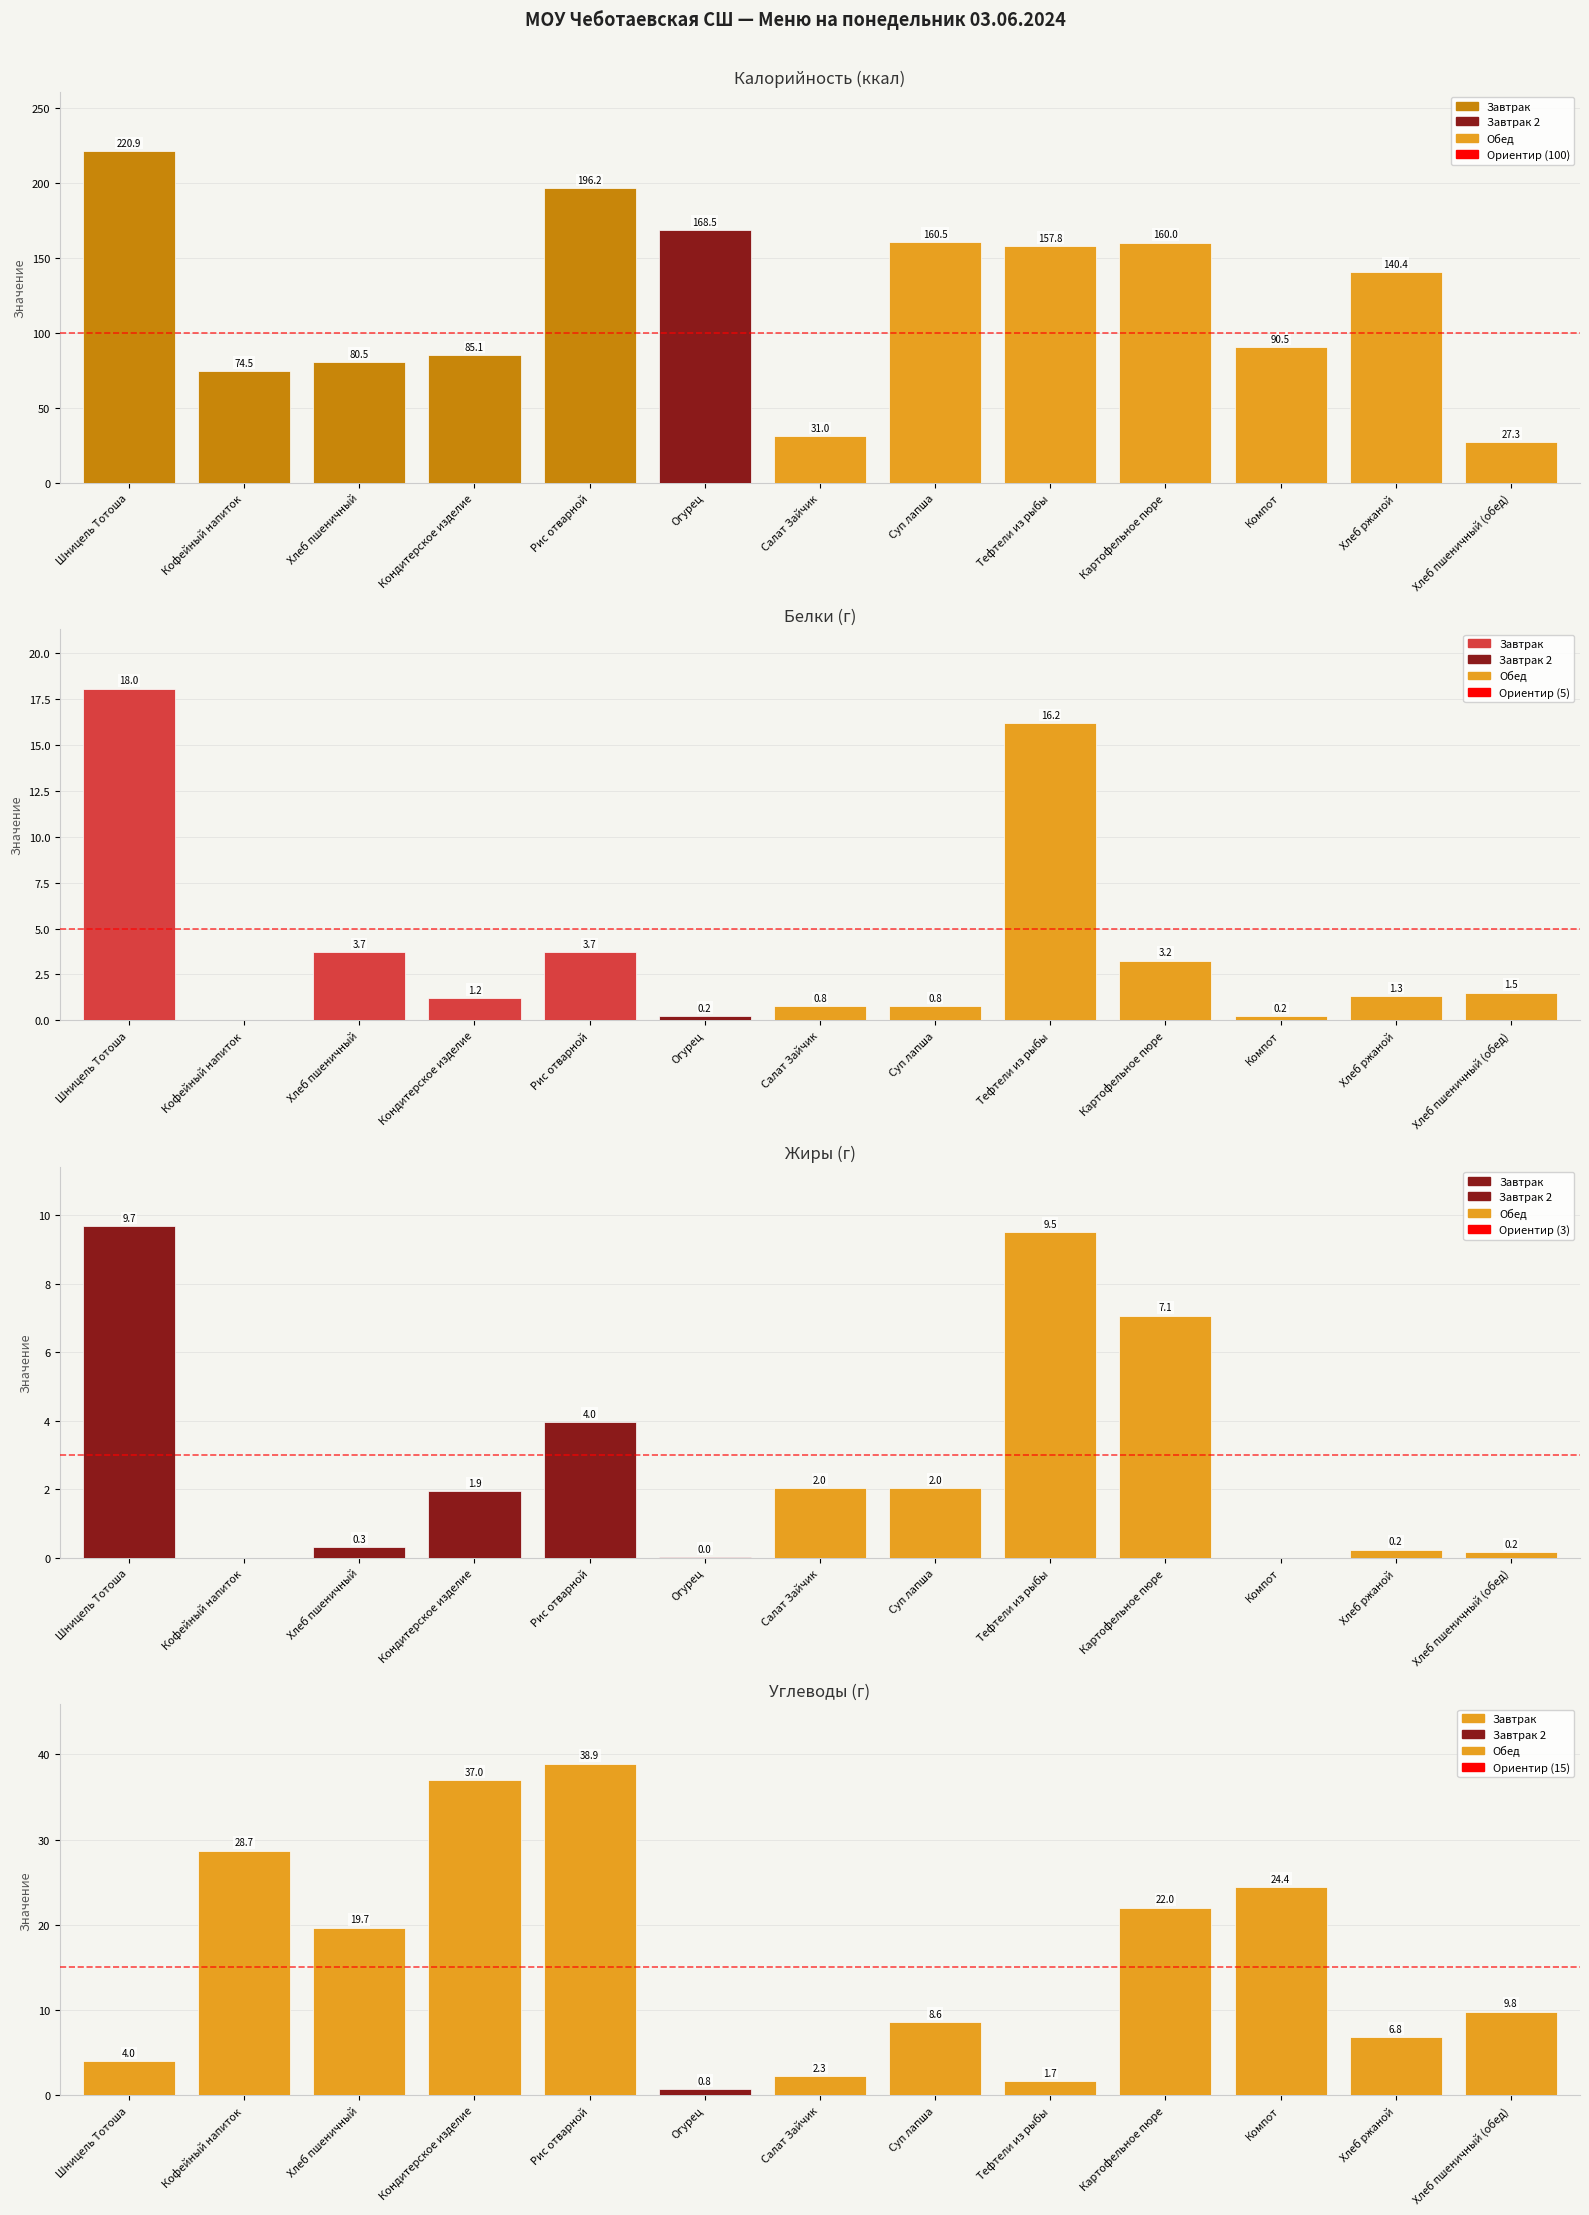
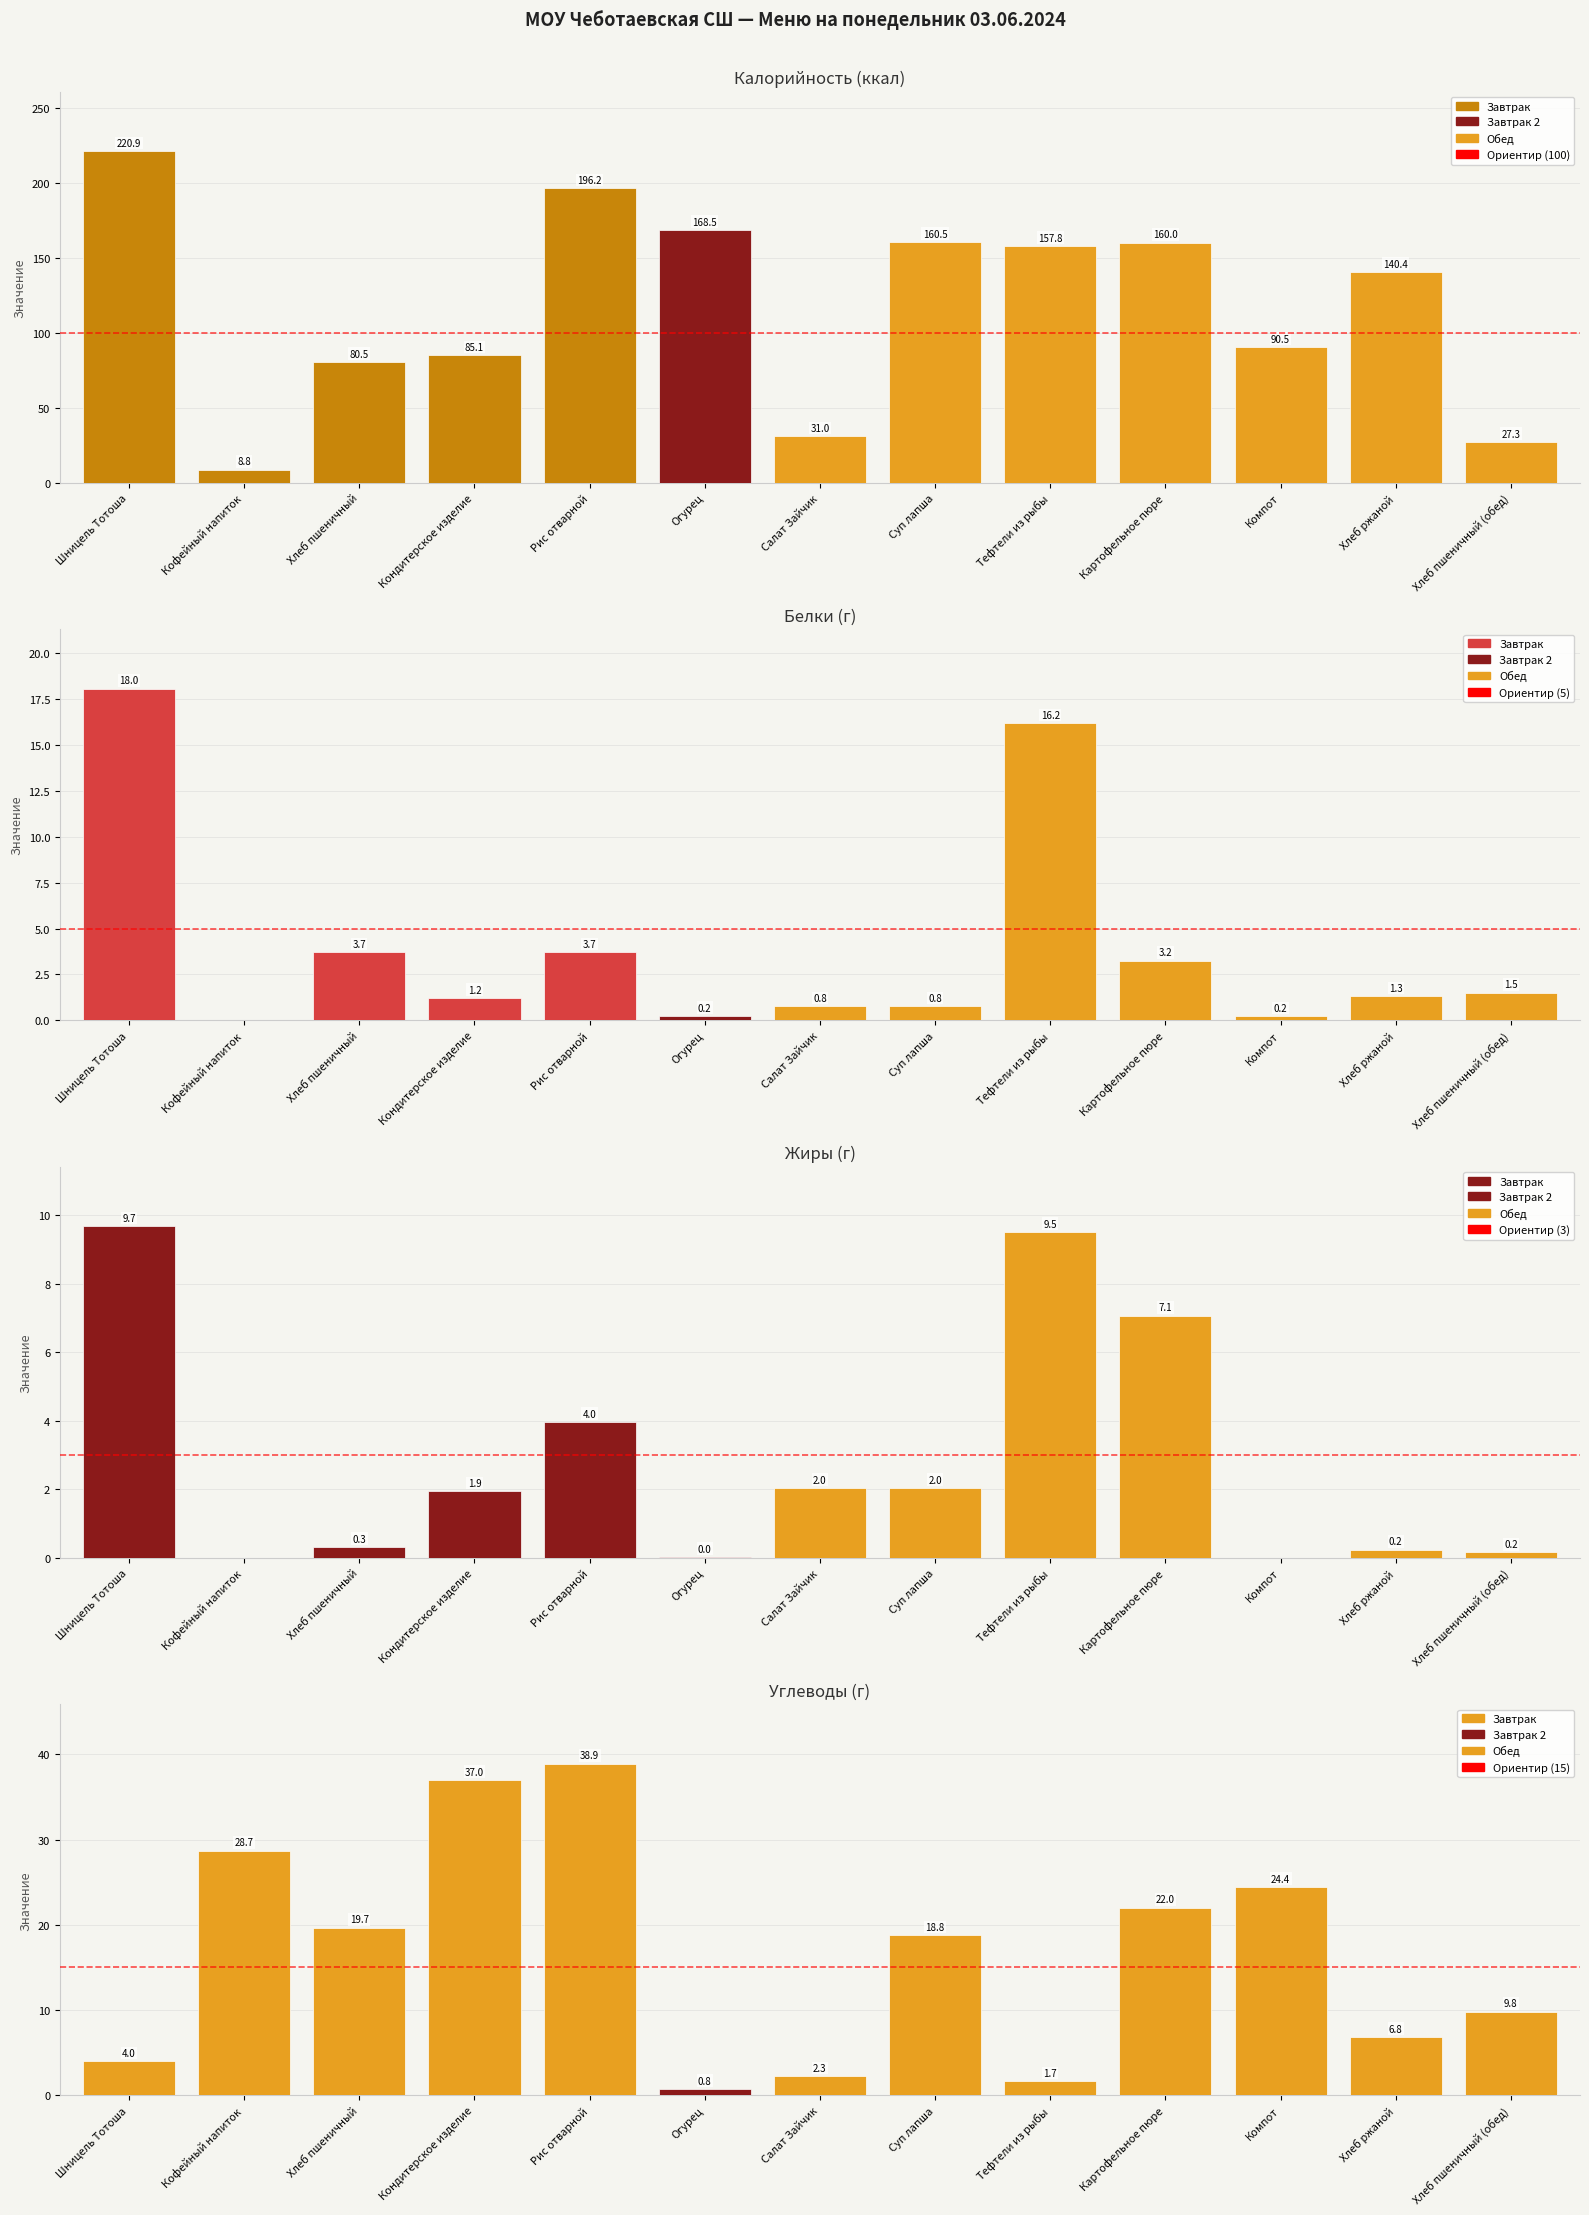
  {
    "Калорийность (ккал)": {
-     "Кофейный напиток": 74.5
+     "Кофейный напиток": 8.8
    },
    "Белки (г)": {
      "Кофейный напиток": 0.0
    },
    "Жиры (г)": {
      "Кофейный напиток": 0.0,
      "Компот": 0.0
    },
    "Углеводы (г)": {
-     "Суп лапша": 8.6
+     "Суп лапша": 18.8
    }
  }
